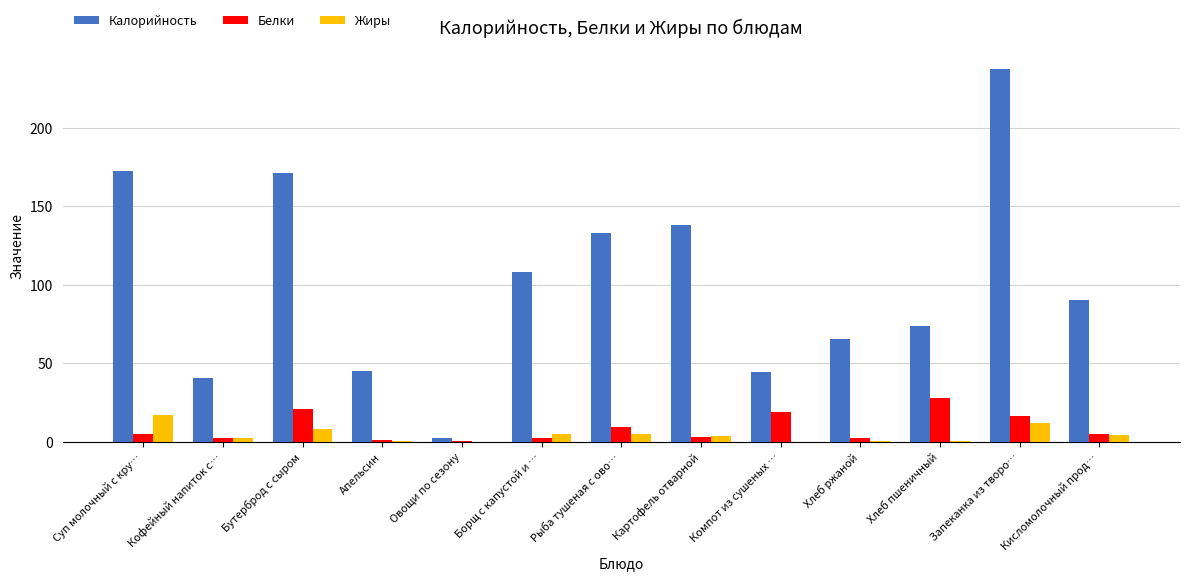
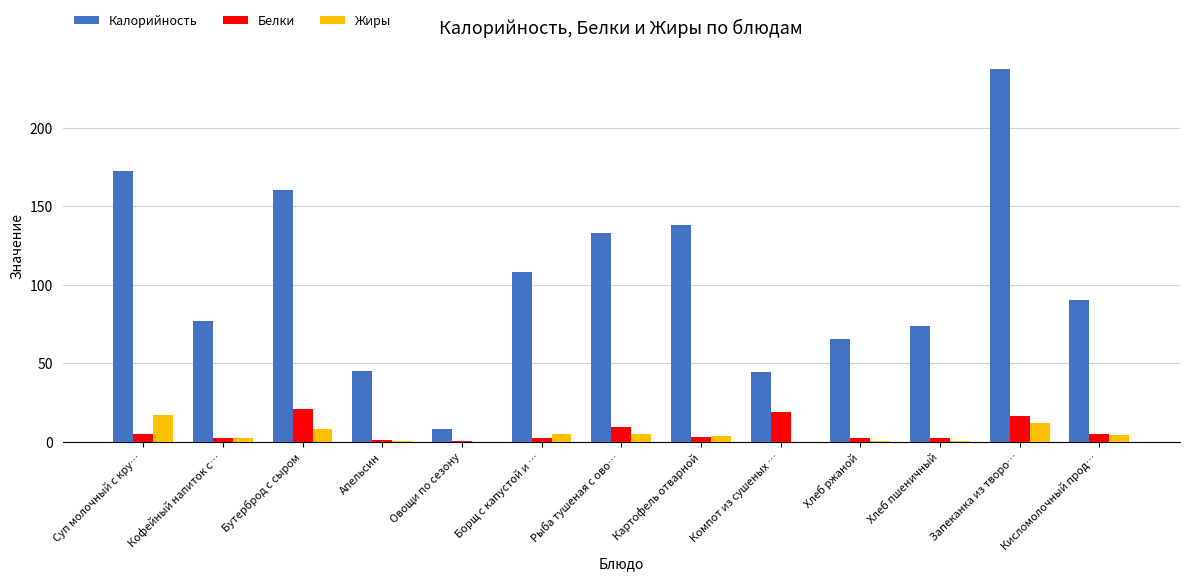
  {
    "Калорийность": {
      "Суп молочный с кру…": 173,
-     "Кофейный напиток с…": 40,
-     "Бутерброд с сыром": 171,
+     "Кофейный напиток с…": 77,
+     "Бутерброд с сыром": 161,
      "Апельсин": 45,
-     "Овощи по сезону": 3,
+     "Овощи по сезону": 8,
      "Борщ с капустой и …": 108,
      "Рыба тушеная с ово…": 133,
      "Картофель отварной": 138,
      "Компот из сушеных …": 44,
      "Хлеб ржаной": 65,
      "Хлеб пшеничный": 74,
      "Запеканка из творо…": 238,
      "Кисломолочный прод…": 90
    },
    "Белки": {
      "Суп молочный с кру…": 5,
      "Кофейный напиток с…": 3,
      "Бутерброд с сыром": 21,
      "Борщ с капустой и …": 2,
      "Рыба тушеная с ово…": 10,
      "Картофель отварной": 3,
      "Компот из сушеных …": 19,
      "Хлеб ржаной": 3,
-     "Хлеб пшеничный": 28,
+     "Хлеб пшеничный": 2,
      "Запеканка из творо…": 16,
      "Кисломолочный прод…": 5
    },
    "Жиры": {
      "Суп молочный с кру…": 17,
      "Кофейный напиток с…": 3,
      "Бутерброд с сыром": 8,
      "Борщ с капустой и …": 5,
      "Рыба тушеная с ово…": 5,
      "Картофель отварной": 3,
      "Компот из сушеных …": 0,
      "Запеканка из творо…": 12,
      "Кисломолочный прод…": 5
    }
  }
